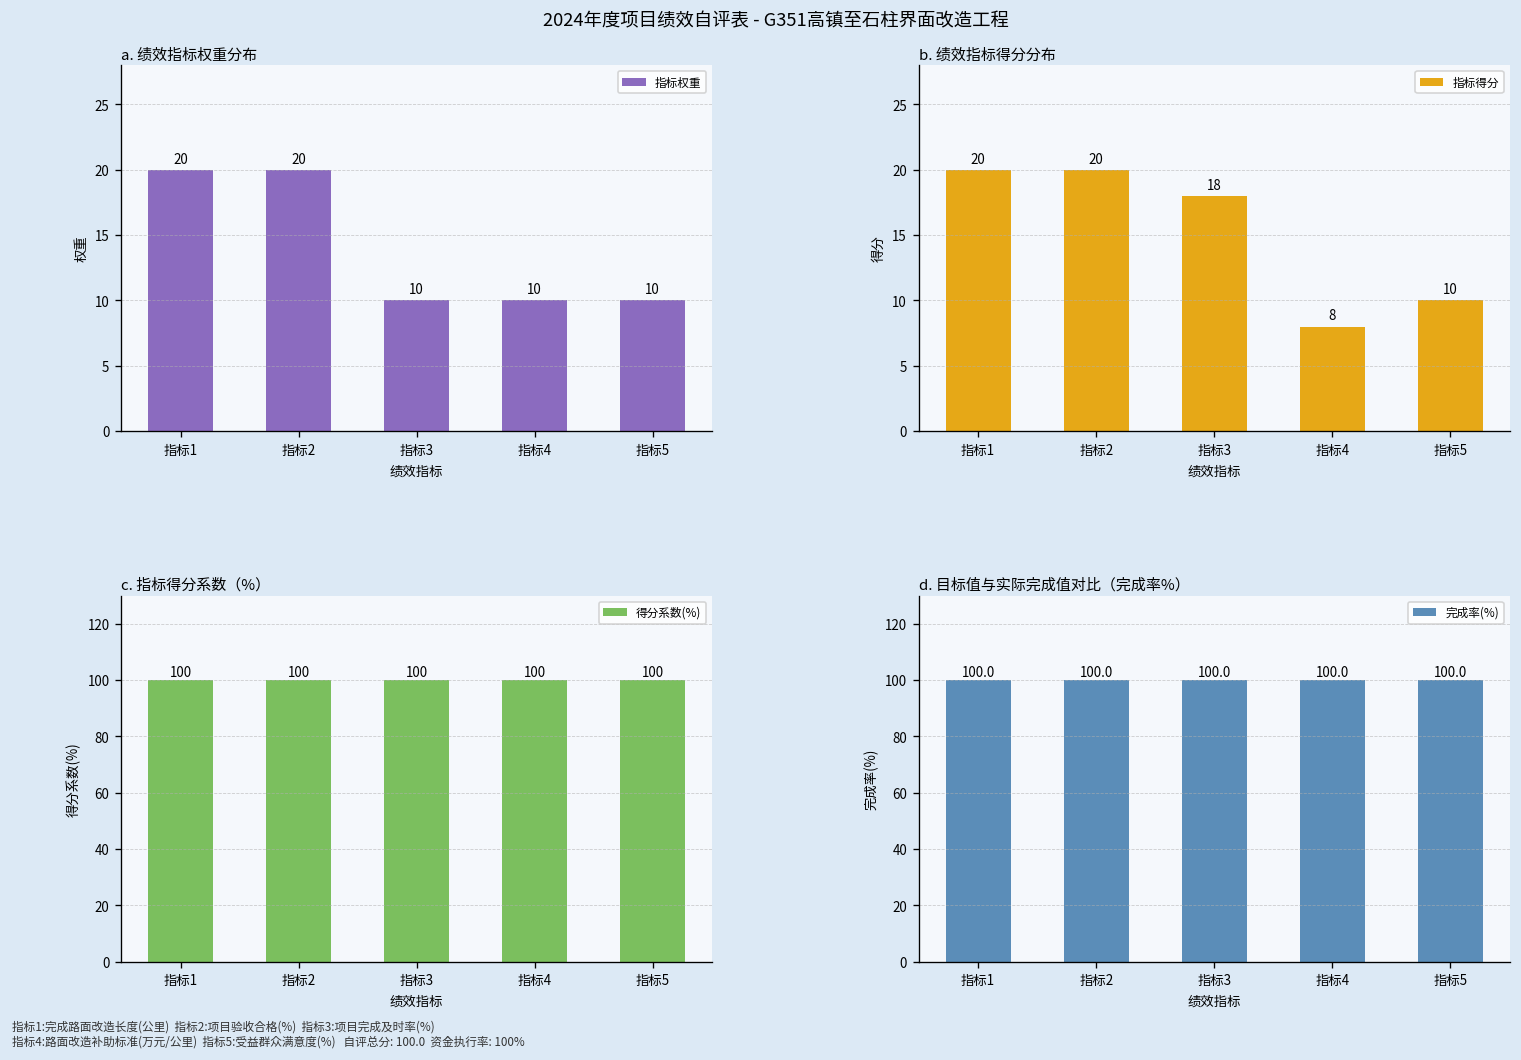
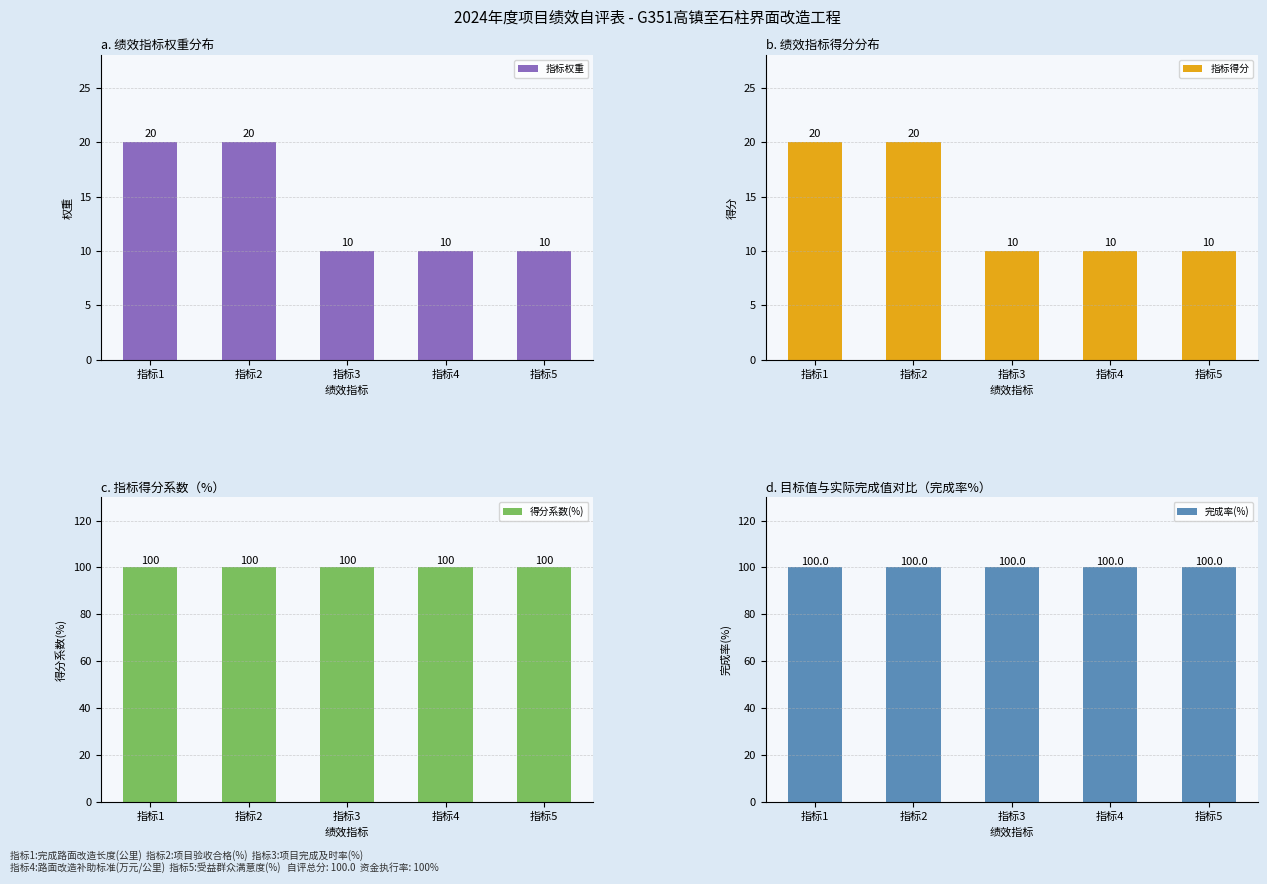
  {
    "a. 绩效指标权重分布": {
      "指标1": 20,
      "指标2": 20,
      "指标3": 10,
      "指标4": 10,
      "指标5": 10
    },
    "b. 绩效指标得分分布": {
      "指标1": 20,
      "指标2": 20,
-     "指标3": 18,
-     "指标4": 8,
+     "指标3": 10,
+     "指标4": 10,
      "指标5": 10
    },
    "c. 指标得分系数（%）": {
      "指标1": 100,
      "指标2": 100,
      "指标3": 100,
      "指标4": 100,
      "指标5": 100
    },
    "d. 目标值与实际完成值对比（完成率%）": {
      "指标1": 100.0,
      "指标2": 100.0,
      "指标3": 100.0,
      "指标4": 100.0,
      "指标5": 100.0
    }
  }
